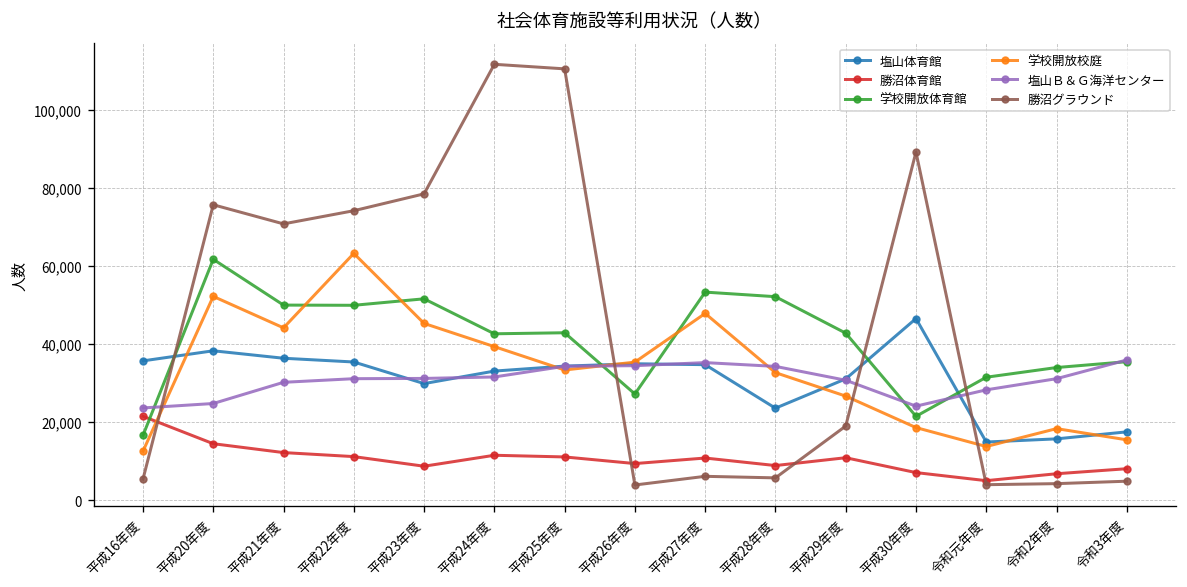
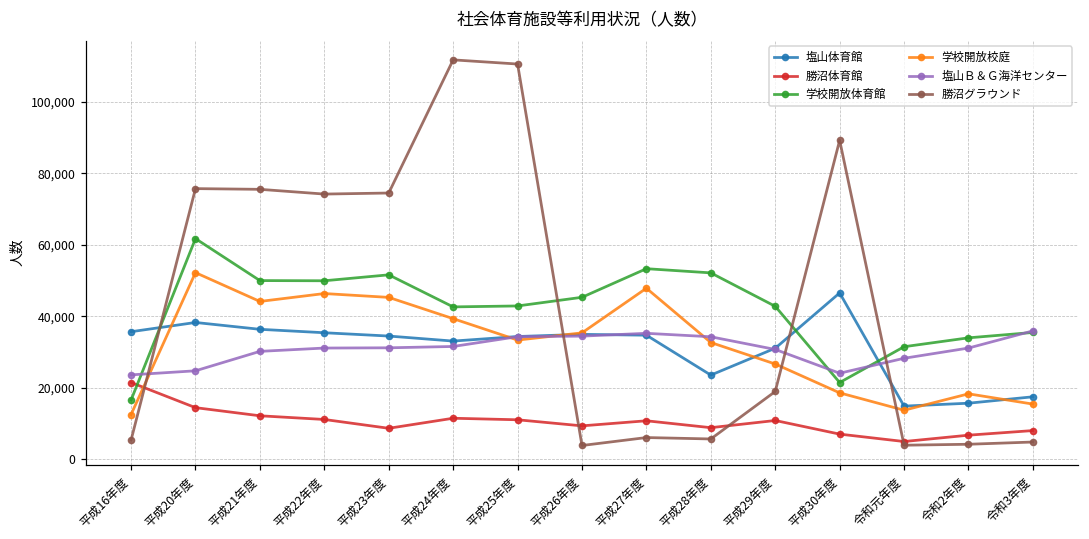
  {
    "塩山体育館": {
      "平成16年度": "36,000",
      "平成20年度": "38,000",
      "平成21年度": "36,000",
      "平成22年度": "35,000",
-     "平成23年度": "30,000",
+     "平成23年度": "34,000",
      "平成24年度": "33,000",
      "平成28年度": "24,000",
      "平成30年度": "47,000",
      "令和元年度": "15,000",
      "令和2年度": "16,000",
      "令和3年度": "17,000"
    },
    "勝沼体育館": {
      "平成16年度": "21,000",
      "平成20年度": "14,000",
      "平成21年度": "12,000",
      "平成22年度": "11,000",
      "平成23年度": "9,000",
      "平成24年度": "11,000",
      "平成25年度": "11,000",
      "平成26年度": "9,000",
      "平成27年度": "11,000",
      "平成28年度": "9,000",
      "平成29年度": "11,000",
      "平成30年度": "7,000",
      "令和元年度": "5,000",
      "令和2年度": "7,000",
      "令和3年度": "8,000"
    },
    "学校開放体育館": {
      "平成16年度": "17,000",
      "平成20年度": "62,000",
      "平成21年度": "50,000",
      "平成22年度": "50,000",
      "平成23年度": "52,000",
      "平成24年度": "43,000",
      "平成25年度": "43,000",
-     "平成26年度": "27,000",
+     "平成26年度": "45,000",
      "平成27年度": "53,000",
      "平成28年度": "52,000",
      "平成29年度": "43,000",
      "平成30年度": "21,000",
      "令和元年度": "32,000",
      "令和2年度": "34,000"
    },
    "学校開放校庭": {
      "平成16年度": "13,000",
      "平成20年度": "52,000",
      "平成21年度": "44,000",
-     "平成22年度": "63,000",
+     "平成22年度": "46,000",
      "平成23年度": "45,000",
      "平成24年度": "39,000",
      "平成25年度": "33,000",
      "平成27年度": "48,000",
      "平成28年度": "33,000",
      "平成29年度": "27,000",
      "平成30年度": "19,000",
      "令和元年度": "14,000",
      "令和2年度": "18,000",
      "令和3年度": "15,000"
    },
    "塩山Ｂ＆Ｇ海洋センター": {
      "平成16年度": "24,000",
      "平成20年度": "25,000",
      "平成21年度": "30,000",
      "平成22年度": "31,000",
      "平成23年度": "31,000",
      "平成24年度": "32,000",
      "平成28年度": "34,000",
      "平成30年度": "24,000",
      "令和元年度": "28,000",
      "令和2年度": "31,000"
    },
    "勝沼グラウンド": {
      "平成16年度": "5,000",
      "平成20年度": "76,000",
-     "平成21年度": "71,000",
+     "平成21年度": "76,000",
      "平成22年度": "74,000",
-     "平成23年度": "79,000",
+     "平成23年度": "75,000",
      "平成24年度": "112,000",
      "平成25年度": "111,000",
      "平成26年度": "4,000",
      "平成27年度": "6,000",
      "平成28年度": "6,000",
      "平成29年度": "19,000",
      "平成30年度": "89,000",
      "令和元年度": "4,000",
      "令和2年度": "4,000",
      "令和3年度": "5,000"
    }
  }
